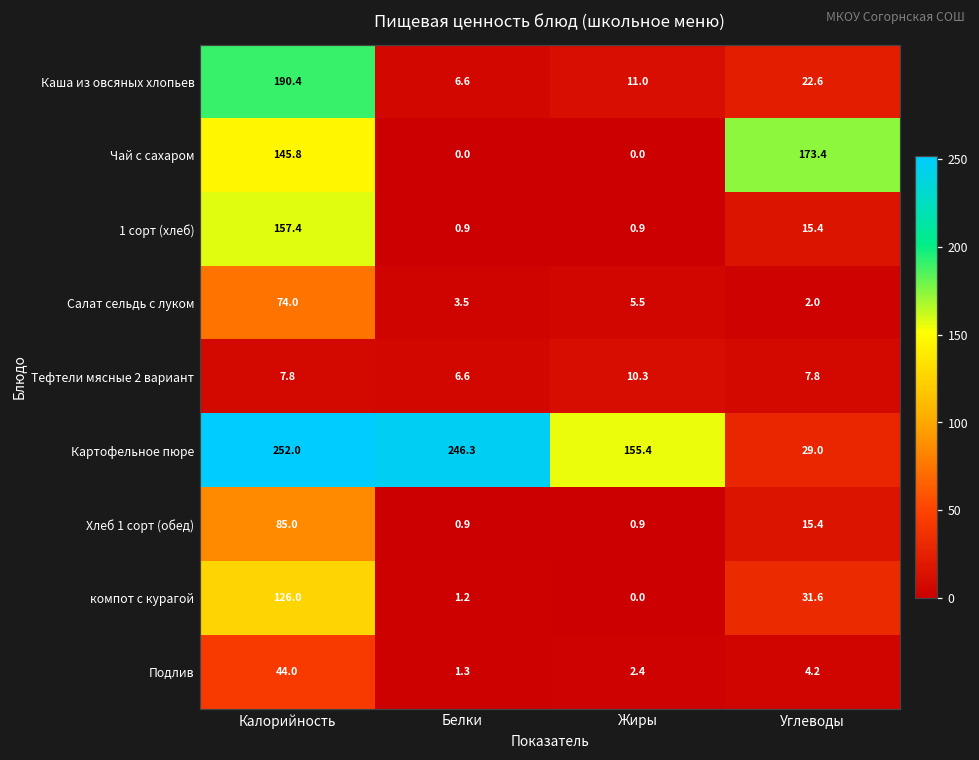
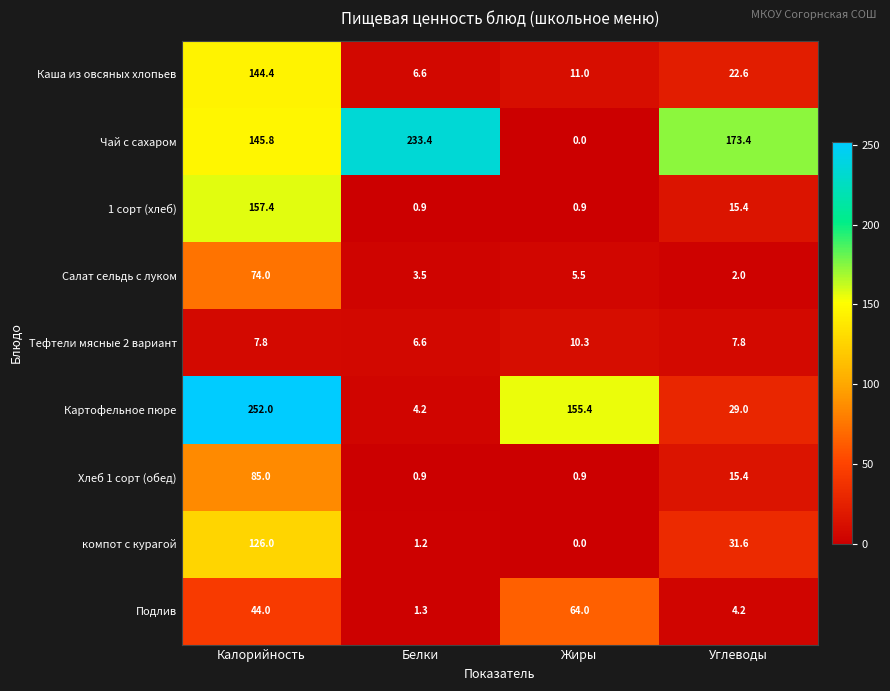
  {
    "Каша из овсяных хлопьев": {
-     "Калорийность": 190.4,
+     "Калорийность": 144.4,
      "Белки": 6.6,
      "Жиры": 11.0,
      "Углеводы": 22.6
    },
    "Чай с сахаром": {
      "Калорийность": 145.8,
-     "Белки": 0.0,
+     "Белки": 233.4,
      "Жиры": 0.0,
      "Углеводы": 173.4
    },
    "1 сорт (хлеб)": {
      "Калорийность": 157.4,
      "Белки": 0.9,
      "Жиры": 0.9,
      "Углеводы": 15.4
    },
    "Салат сельдь с луком": {
      "Калорийность": 74.0,
      "Белки": 3.5,
      "Жиры": 5.5,
      "Углеводы": 2.0
    },
    "Тефтели мясные 2 вариант": {
      "Калорийность": 7.8,
      "Белки": 6.6,
      "Жиры": 10.3,
      "Углеводы": 7.8
    },
    "Картофельное пюре": {
      "Калорийность": 252.0,
-     "Белки": 246.3,
+     "Белки": 4.2,
      "Жиры": 155.4,
      "Углеводы": 29.0
    },
    "Хлеб 1 сорт (обед)": {
      "Калорийность": 85.0,
      "Белки": 0.9,
      "Жиры": 0.9,
      "Углеводы": 15.4
    },
    "компот с курагой": {
      "Калорийность": 126.0,
      "Белки": 1.2,
      "Жиры": 0.0,
      "Углеводы": 31.6
    },
    "Подлив": {
      "Калорийность": 44.0,
      "Белки": 1.3,
-     "Жиры": 2.4,
+     "Жиры": 64.0,
      "Углеводы": 4.2
    }
  }
